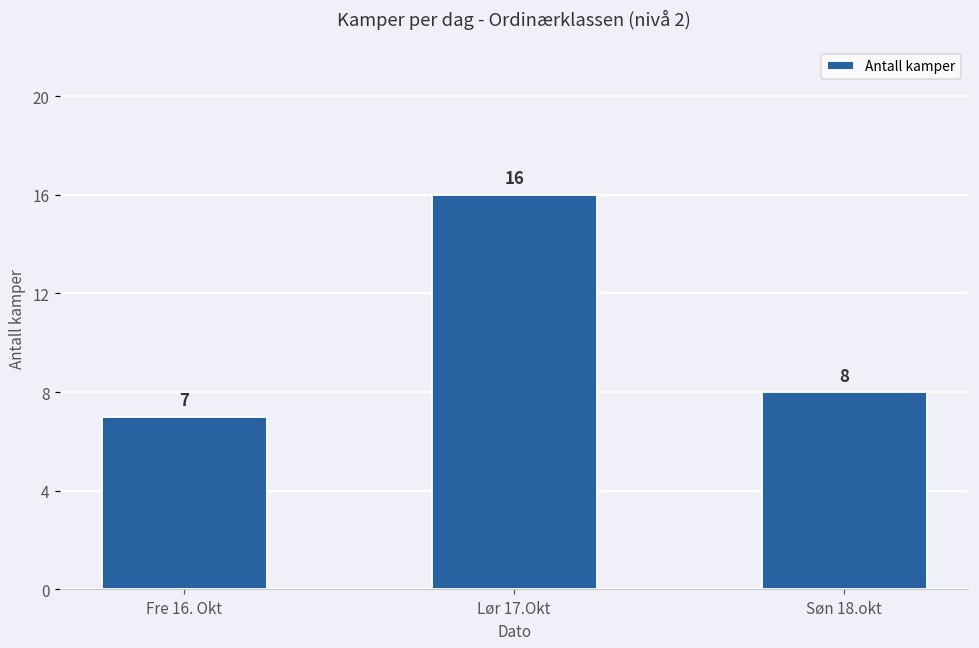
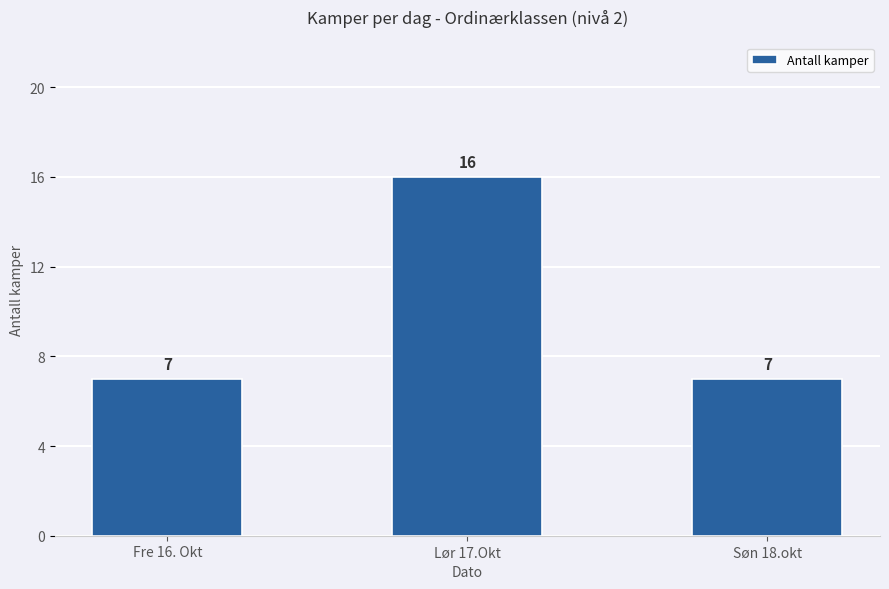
  {
    "Fre 16. Okt": 7,
    "Lør 17.Okt": 16,
-   "Søn 18.okt": 8
+   "Søn 18.okt": 7
  }
